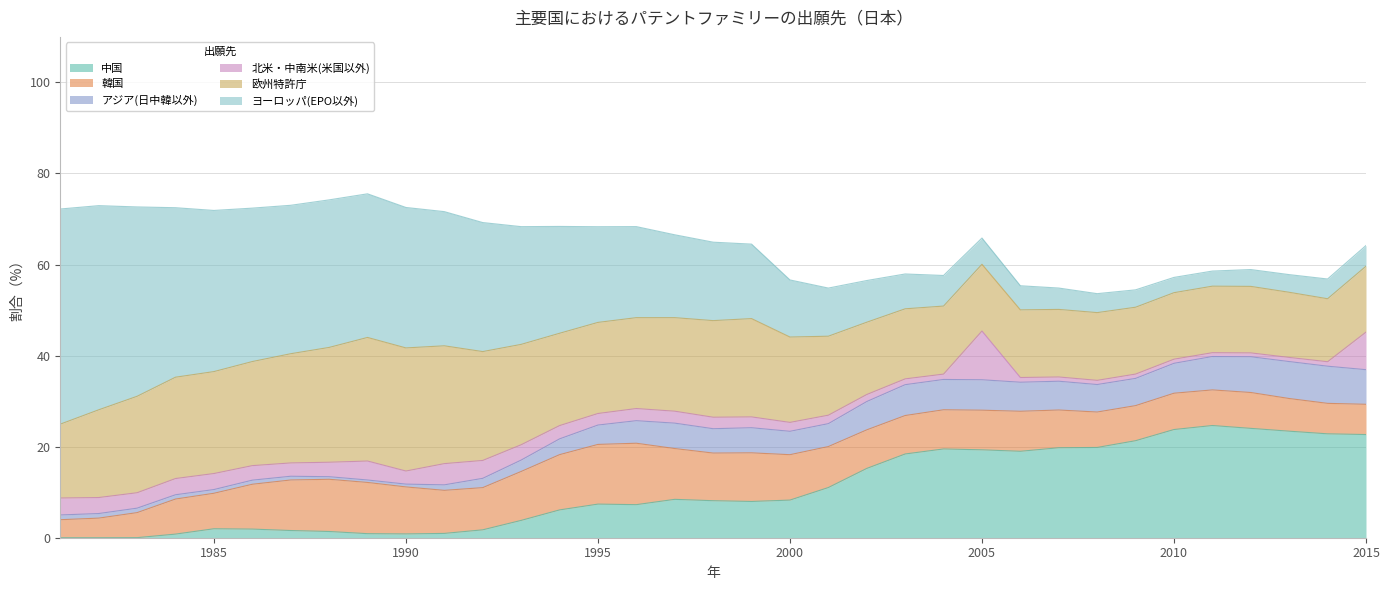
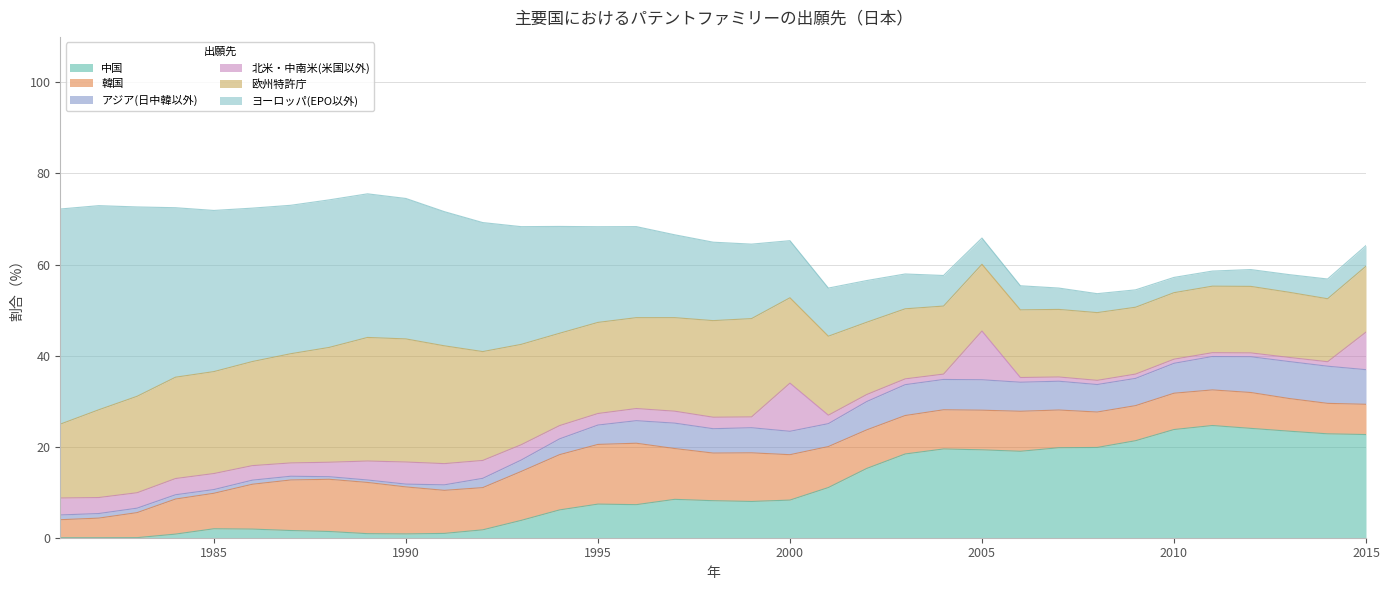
  {
    "北米・中南米(米国以外)": {
      "1985": 4,
-     "1990": 3,
+     "1990": 5,
      "1995": 3,
-     "2000": 2,
+     "2000": 11,
      "2005": 11,
      "2010": 1,
      "2015": 8
    }
  }
